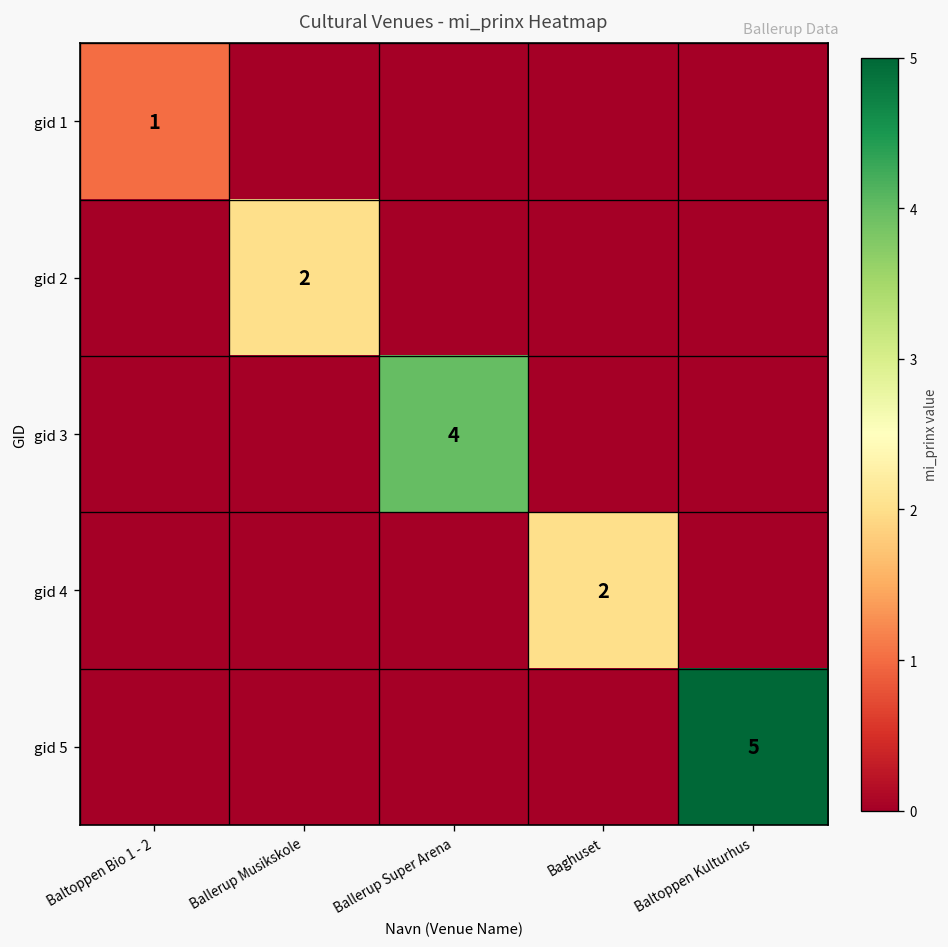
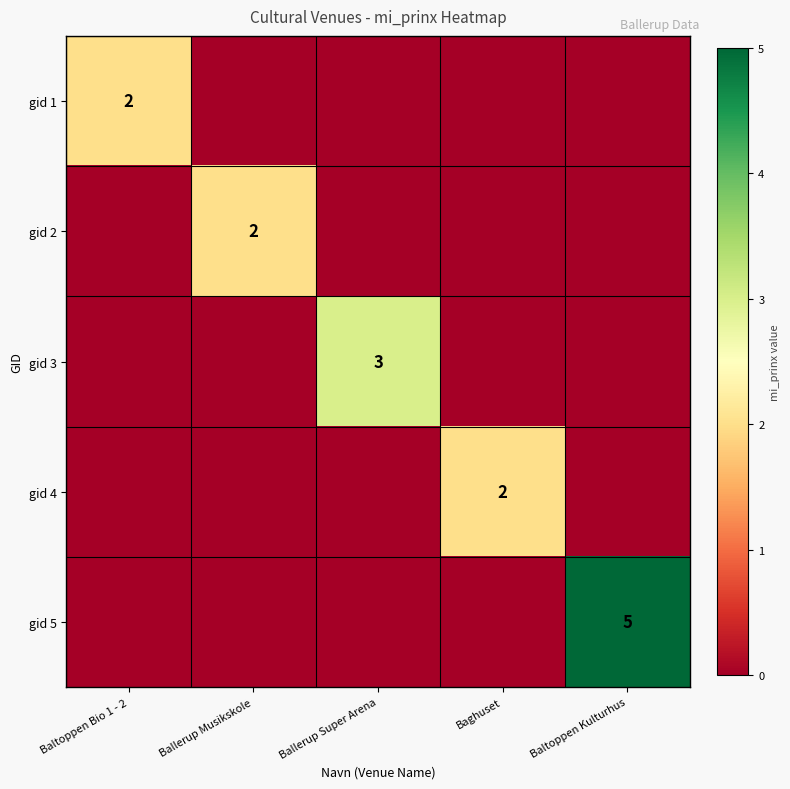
  {
    "gid 1": {
-     "Baltoppen Bio 1 - 2": 1
+     "Baltoppen Bio 1 - 2": 2
    },
    "gid 2": {
      "Ballerup Musikskole": 2
    },
    "gid 3": {
-     "Ballerup Super Arena": 4
+     "Ballerup Super Arena": 3
    },
    "gid 4": {
      "Baghuset": 2
    },
    "gid 5": {
      "Baltoppen Kulturhus": 5
    }
  }
